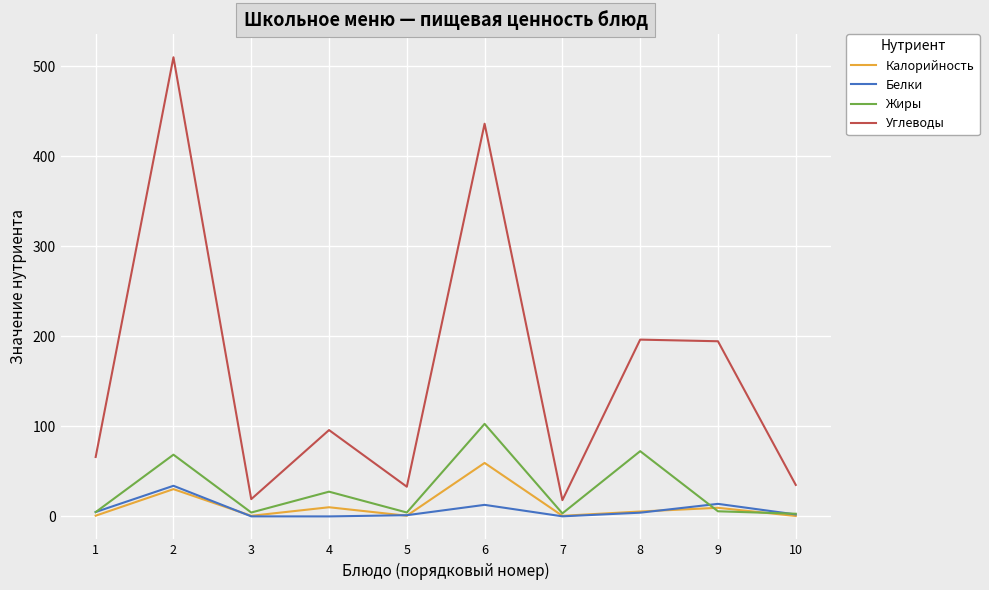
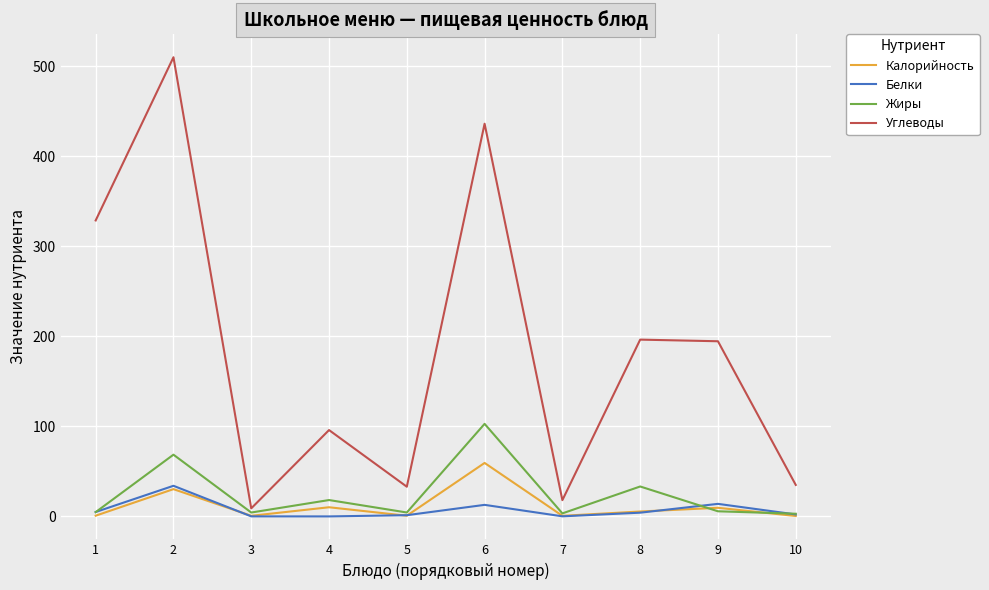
  {
    "Калорийность": {
      "1": 0,
      "2": 30,
      "4": 10,
      "6": 60,
      "9": 10
    },
    "Белки": {
      "2": 30,
      "4": 0,
      "6": 10,
      "9": 10
    },
    "Жиры": {
      "2": 70,
      "3": 0,
-     "4": 30,
+     "4": 20,
      "5": 0,
      "6": 100,
-     "8": 70,
+     "8": 30,
      "9": 10
    },
    "Углеводы": {
-     "1": 70,
+     "1": 330,
      "2": 510,
-     "3": 20,
+     "3": 10,
      "4": 100,
      "5": 30,
      "6": 440,
      "7": 20,
      "8": 200,
      "9": 190,
      "10": 40
    }
  }
